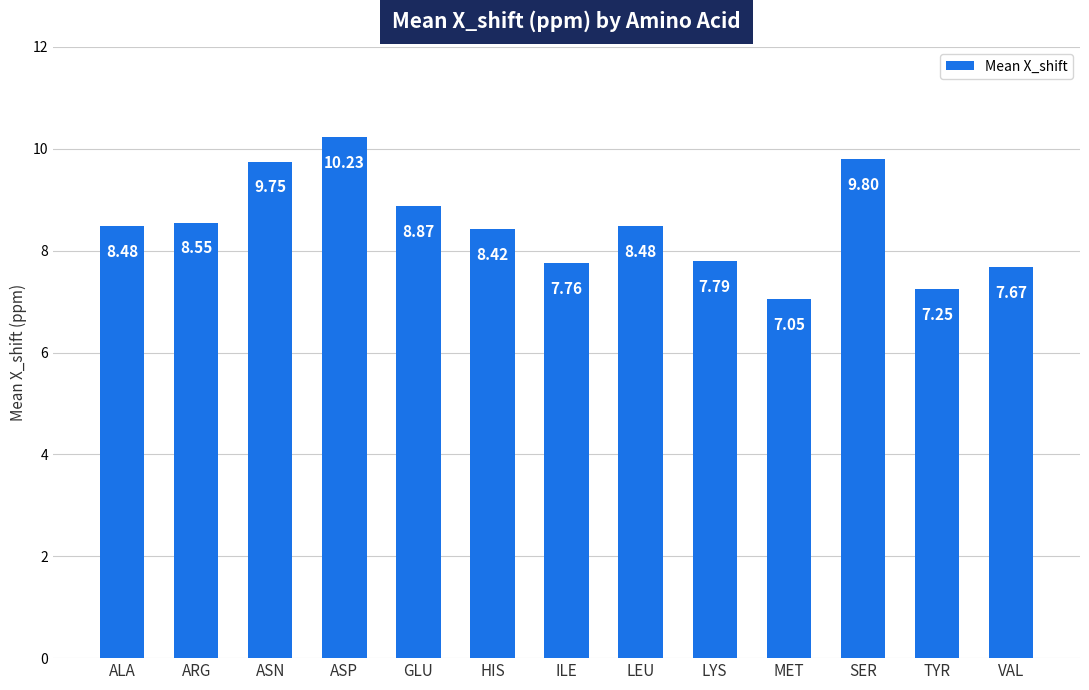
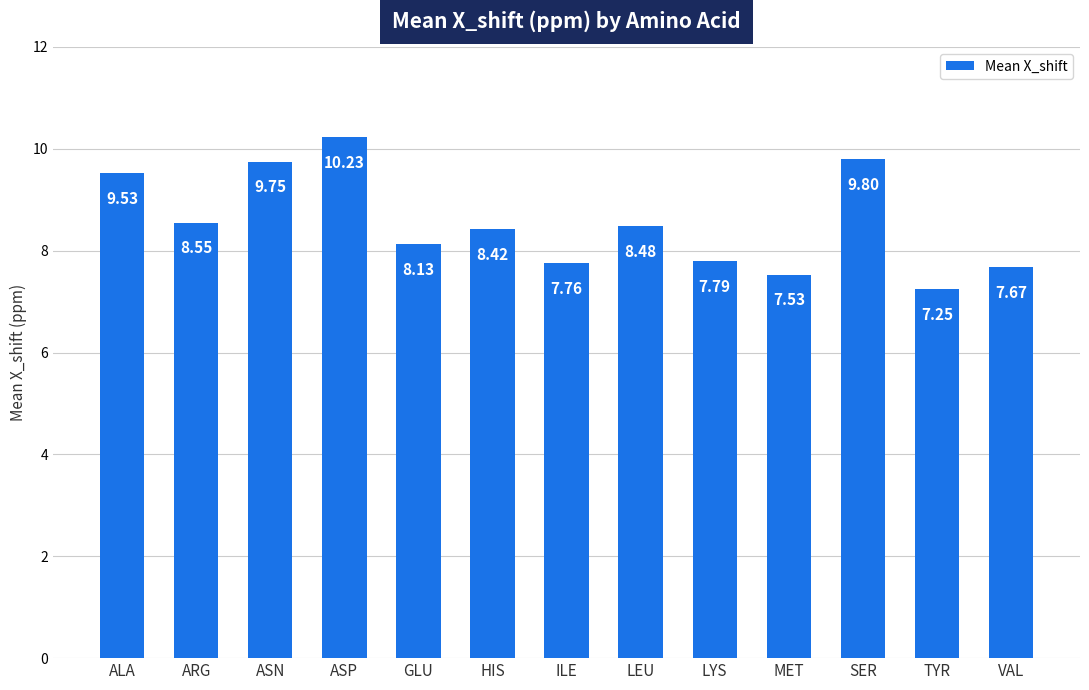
  {
-   "ALA": 8.48,
+   "ALA": 9.53,
    "ARG": 8.55,
    "ASN": 9.75,
    "ASP": 10.23,
-   "GLU": 8.87,
+   "GLU": 8.13,
    "HIS": 8.42,
    "ILE": 7.76,
    "LEU": 8.48,
    "LYS": 7.79,
-   "MET": 7.05,
+   "MET": 7.53,
    "SER": 9.80,
    "TYR": 7.25,
    "VAL": 7.67
  }
